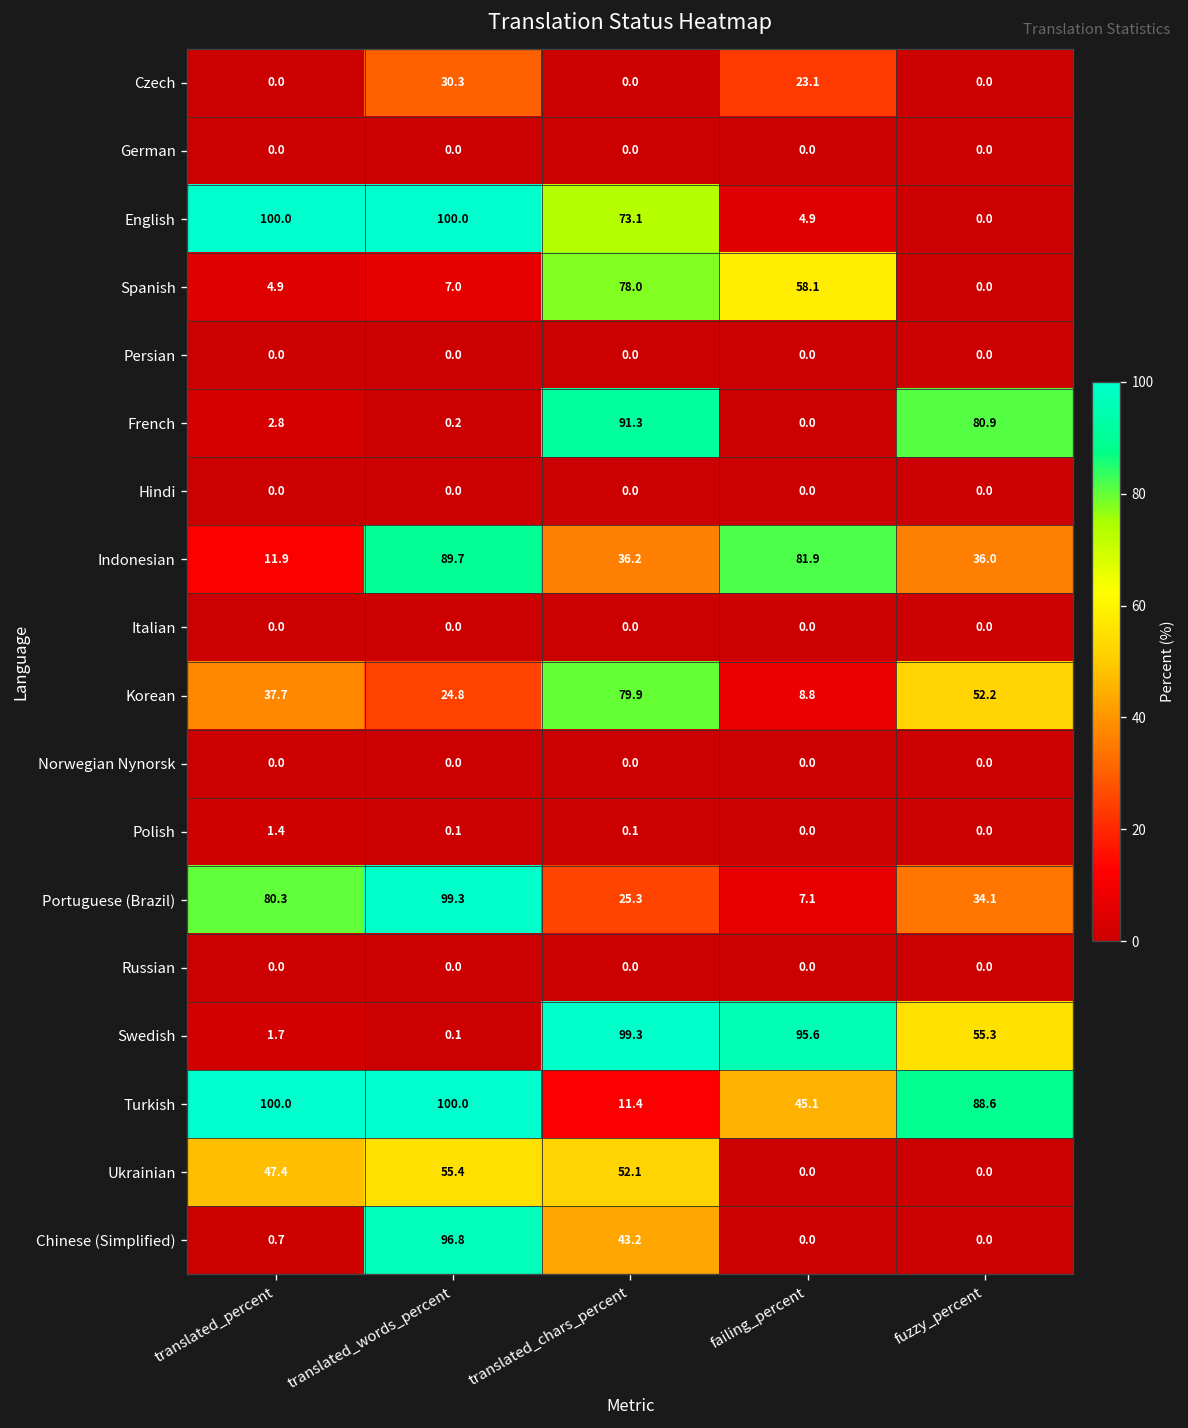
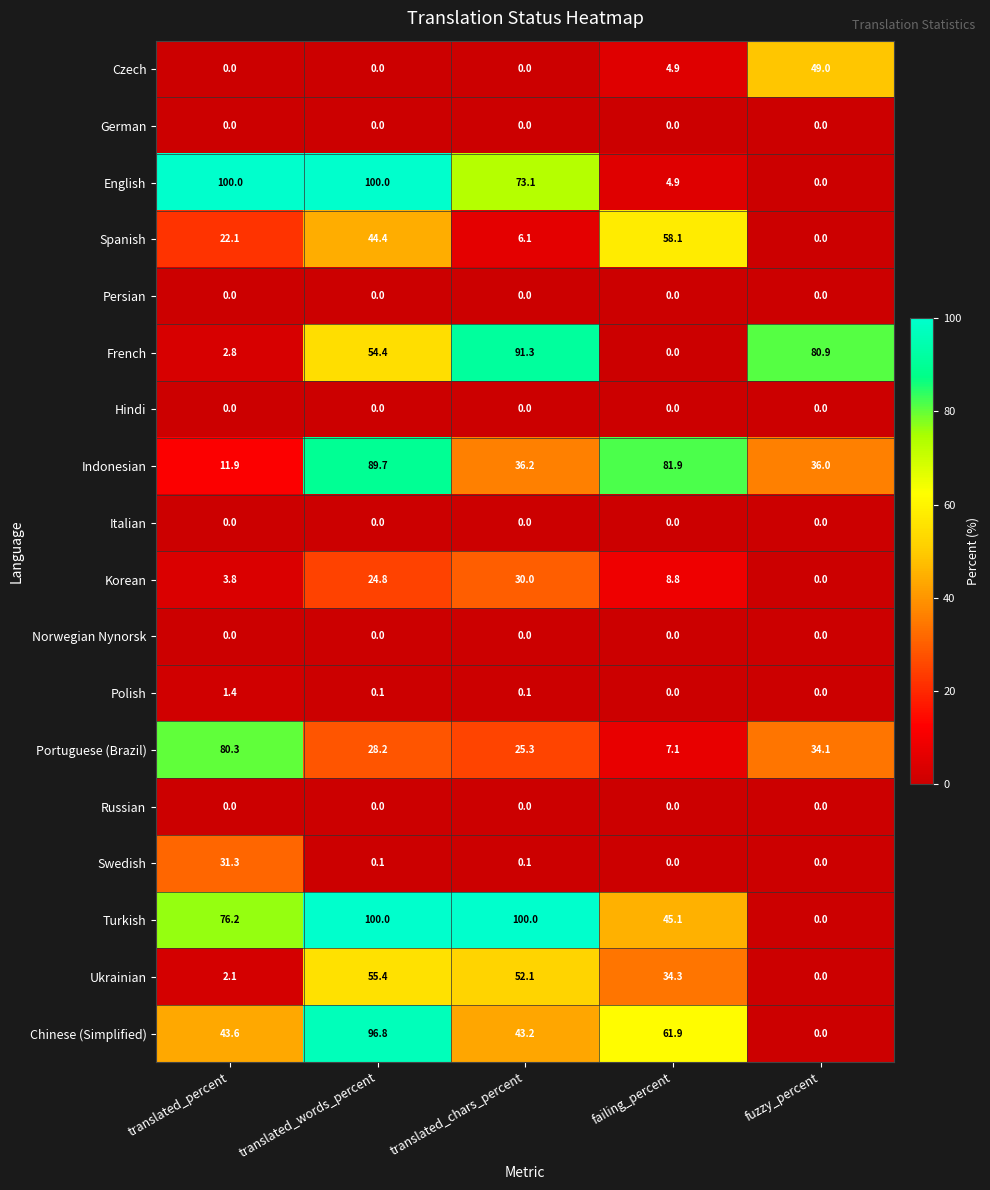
  {
    "Czech": {
      "translated_percent": 0.0,
-     "translated_words_percent": 30.3,
+     "translated_words_percent": 0.0,
      "translated_chars_percent": 0.0,
-     "failing_percent": 23.1,
-     "fuzzy_percent": 0.0
+     "failing_percent": 4.9,
+     "fuzzy_percent": 49.0
    },
    "German": {
      "translated_percent": 0.0,
      "translated_words_percent": 0.0,
      "translated_chars_percent": 0.0,
      "failing_percent": 0.0,
      "fuzzy_percent": 0.0
    },
    "English": {
      "translated_percent": 100.0,
      "translated_words_percent": 100.0,
      "translated_chars_percent": 73.1,
      "failing_percent": 4.9,
      "fuzzy_percent": 0.0
    },
    "Spanish": {
-     "translated_percent": 4.9,
-     "translated_words_percent": 7.0,
-     "translated_chars_percent": 78.0,
+     "translated_percent": 22.1,
+     "translated_words_percent": 44.4,
+     "translated_chars_percent": 6.1,
      "failing_percent": 58.1,
      "fuzzy_percent": 0.0
    },
    "Persian": {
      "translated_percent": 0.0,
      "translated_words_percent": 0.0,
      "translated_chars_percent": 0.0,
      "failing_percent": 0.0,
      "fuzzy_percent": 0.0
    },
    "French": {
      "translated_percent": 2.8,
-     "translated_words_percent": 0.2,
+     "translated_words_percent": 54.4,
      "translated_chars_percent": 91.3,
      "failing_percent": 0.0,
      "fuzzy_percent": 80.9
    },
    "Hindi": {
      "translated_percent": 0.0,
      "translated_words_percent": 0.0,
      "translated_chars_percent": 0.0,
      "failing_percent": 0.0,
      "fuzzy_percent": 0.0
    },
    "Indonesian": {
      "translated_percent": 11.9,
      "translated_words_percent": 89.7,
      "translated_chars_percent": 36.2,
      "failing_percent": 81.9,
      "fuzzy_percent": 36.0
    },
    "Italian": {
      "translated_percent": 0.0,
      "translated_words_percent": 0.0,
      "translated_chars_percent": 0.0,
      "failing_percent": 0.0,
      "fuzzy_percent": 0.0
    },
    "Korean": {
-     "translated_percent": 37.7,
+     "translated_percent": 3.8,
      "translated_words_percent": 24.8,
-     "translated_chars_percent": 79.9,
+     "translated_chars_percent": 30.0,
      "failing_percent": 8.8,
-     "fuzzy_percent": 52.2
+     "fuzzy_percent": 0.0
    },
    "Norwegian Nynorsk": {
      "translated_percent": 0.0,
      "translated_words_percent": 0.0,
      "translated_chars_percent": 0.0,
      "failing_percent": 0.0,
      "fuzzy_percent": 0.0
    },
    "Polish": {
      "translated_percent": 1.4,
      "translated_words_percent": 0.1,
      "translated_chars_percent": 0.1,
      "failing_percent": 0.0,
      "fuzzy_percent": 0.0
    },
    "Portuguese (Brazil)": {
      "translated_percent": 80.3,
-     "translated_words_percent": 99.3,
+     "translated_words_percent": 28.2,
      "translated_chars_percent": 25.3,
      "failing_percent": 7.1,
      "fuzzy_percent": 34.1
    },
    "Russian": {
      "translated_percent": 0.0,
      "translated_words_percent": 0.0,
      "translated_chars_percent": 0.0,
      "failing_percent": 0.0,
      "fuzzy_percent": 0.0
    },
    "Swedish": {
-     "translated_percent": 1.7,
+     "translated_percent": 31.3,
      "translated_words_percent": 0.1,
-     "translated_chars_percent": 99.3,
-     "failing_percent": 95.6,
-     "fuzzy_percent": 55.3
+     "translated_chars_percent": 0.1,
+     "failing_percent": 0.0,
+     "fuzzy_percent": 0.0
    },
    "Turkish": {
-     "translated_percent": 100.0,
+     "translated_percent": 76.2,
      "translated_words_percent": 100.0,
-     "translated_chars_percent": 11.4,
+     "translated_chars_percent": 100.0,
      "failing_percent": 45.1,
-     "fuzzy_percent": 88.6
+     "fuzzy_percent": 0.0
    },
    "Ukrainian": {
-     "translated_percent": 47.4,
+     "translated_percent": 2.1,
      "translated_words_percent": 55.4,
      "translated_chars_percent": 52.1,
-     "failing_percent": 0.0,
+     "failing_percent": 34.3,
      "fuzzy_percent": 0.0
    },
    "Chinese (Simplified)": {
-     "translated_percent": 0.7,
+     "translated_percent": 43.6,
      "translated_words_percent": 96.8,
      "translated_chars_percent": 43.2,
-     "failing_percent": 0.0,
+     "failing_percent": 61.9,
      "fuzzy_percent": 0.0
    }
  }
